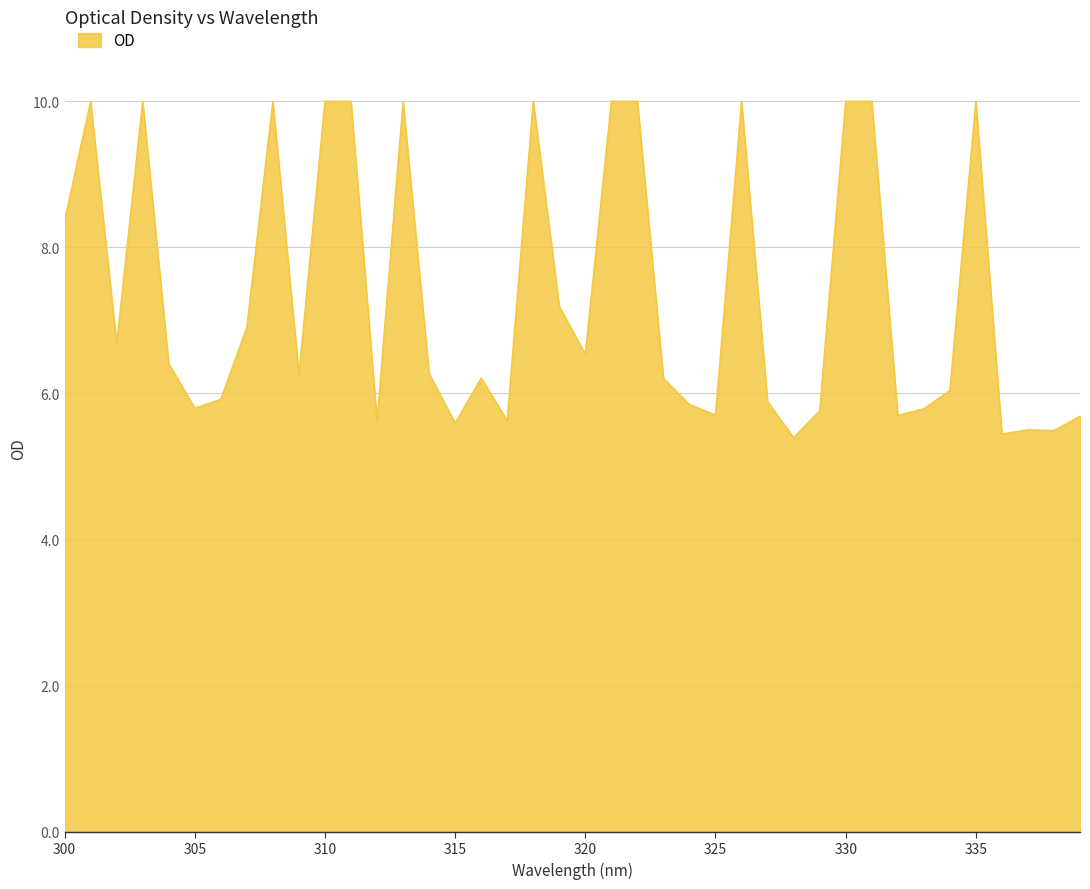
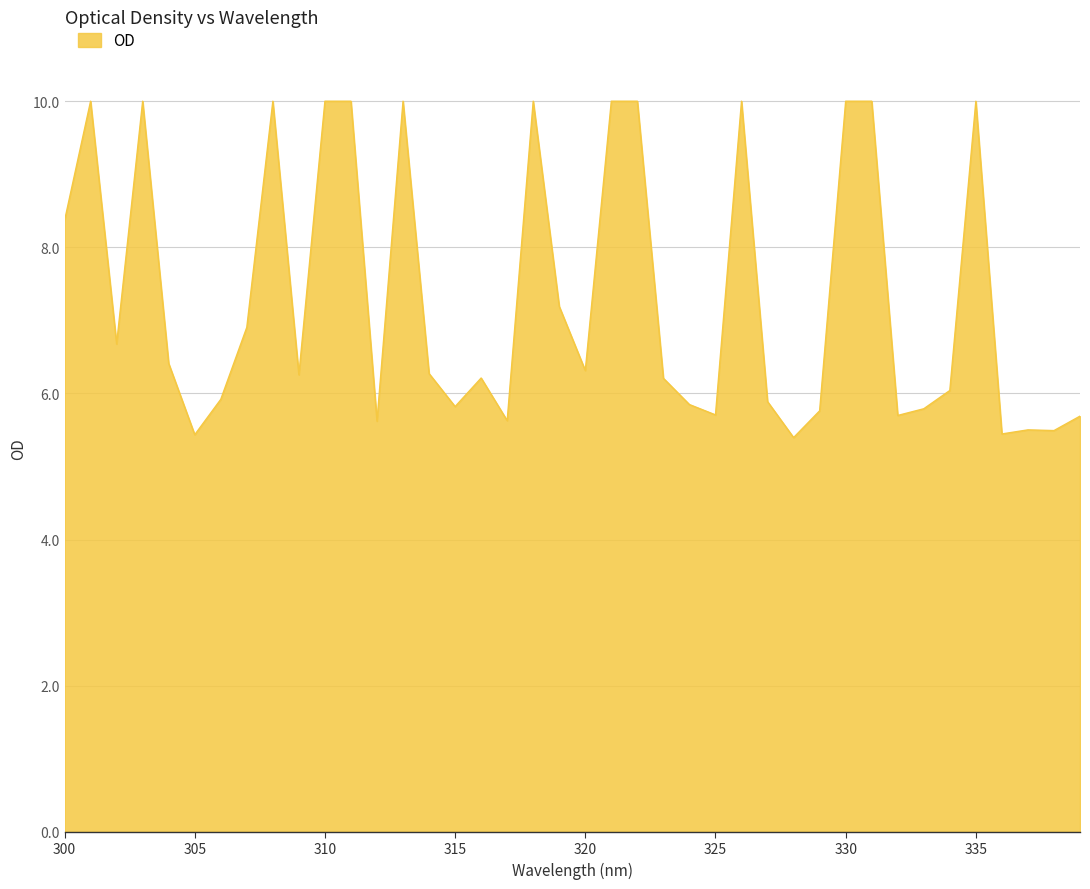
  {
    "300": 8.4,
-   "305": 5.8,
+   "305": 5.4,
    "310": 10.0,
-   "315": 5.6,
-   "320": 6.5,
+   "315": 5.8,
+   "320": 6.3,
    "325": 5.7,
    "330": 10.0,
    "335": 10.0
  }
